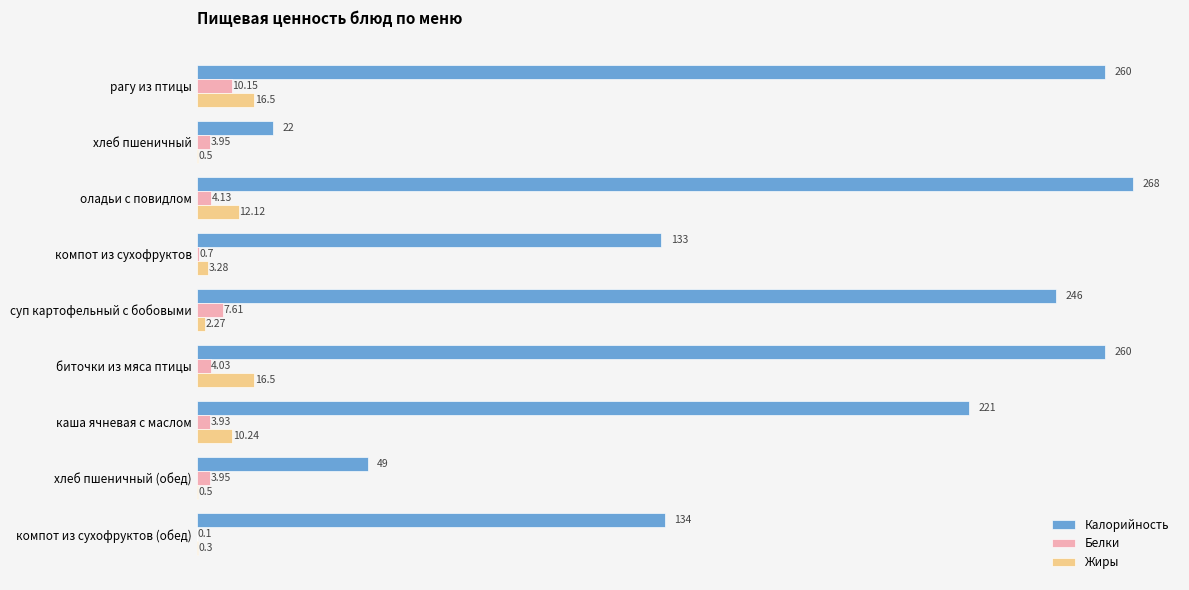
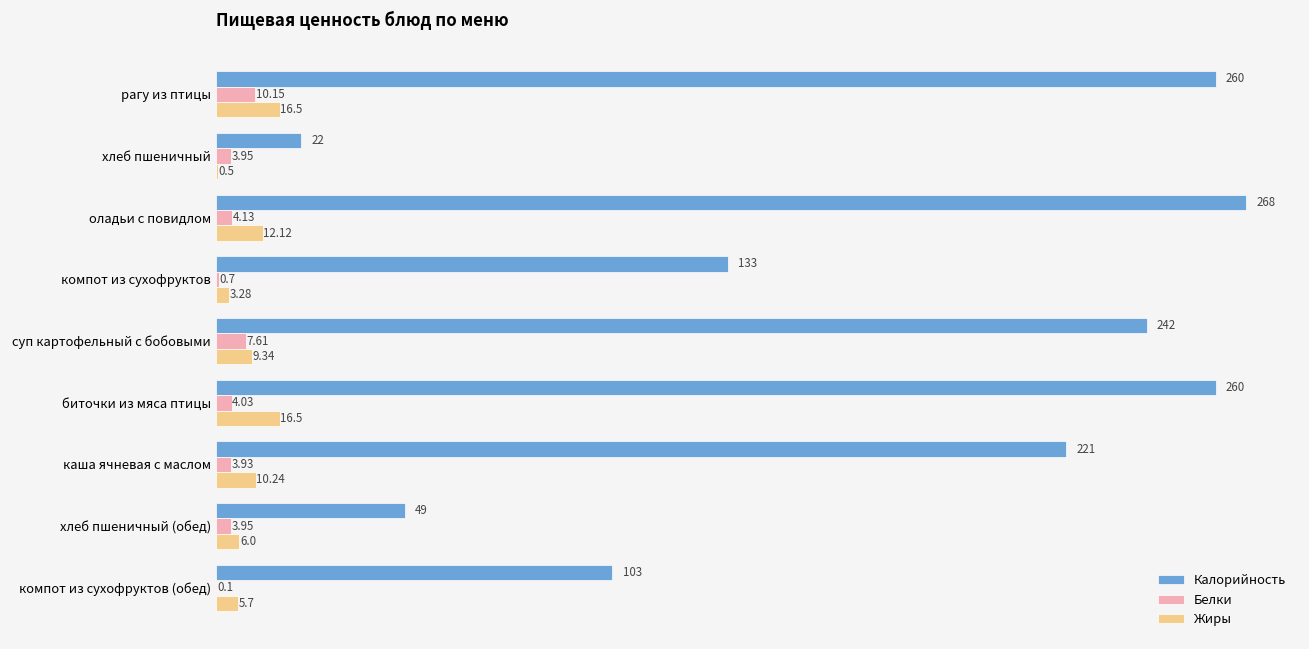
  {
    "Калорийность": {
      "рагу из птицы": 260,
      "хлеб пшеничный": 22,
      "оладьи с повидлом": 268,
      "компот из сухофруктов": 133,
-     "суп картофельный с бобовыми": 246,
+     "суп картофельный с бобовыми": 242,
      "биточки из мяса птицы": 260,
      "каша ячневая с маслом": 221,
      "хлеб пшеничный (обед)": 49,
-     "компот из сухофруктов (обед)": 134
+     "компот из сухофруктов (обед)": 103
    },
    "Белки": {
      "рагу из птицы": 10.15,
      "хлеб пшеничный": 3.95,
      "оладьи с повидлом": 4.13,
      "компот из сухофруктов": 0.7,
      "суп картофельный с бобовыми": 7.61,
      "биточки из мяса птицы": 4.03,
      "каша ячневая с маслом": 3.93,
      "хлеб пшеничный (обед)": 3.95,
      "компот из сухофруктов (обед)": 0.1
    },
    "Жиры": {
      "рагу из птицы": 16.5,
      "хлеб пшеничный": 0.5,
      "оладьи с повидлом": 12.12,
      "компот из сухофруктов": 3.28,
-     "суп картофельный с бобовыми": 2.27,
+     "суп картофельный с бобовыми": 9.34,
      "биточки из мяса птицы": 16.5,
      "каша ячневая с маслом": 10.24,
-     "хлеб пшеничный (обед)": 0.5,
-     "компот из сухофруктов (обед)": 0.3
+     "хлеб пшеничный (обед)": 6.0,
+     "компот из сухофруктов (обед)": 5.7
    }
  }
